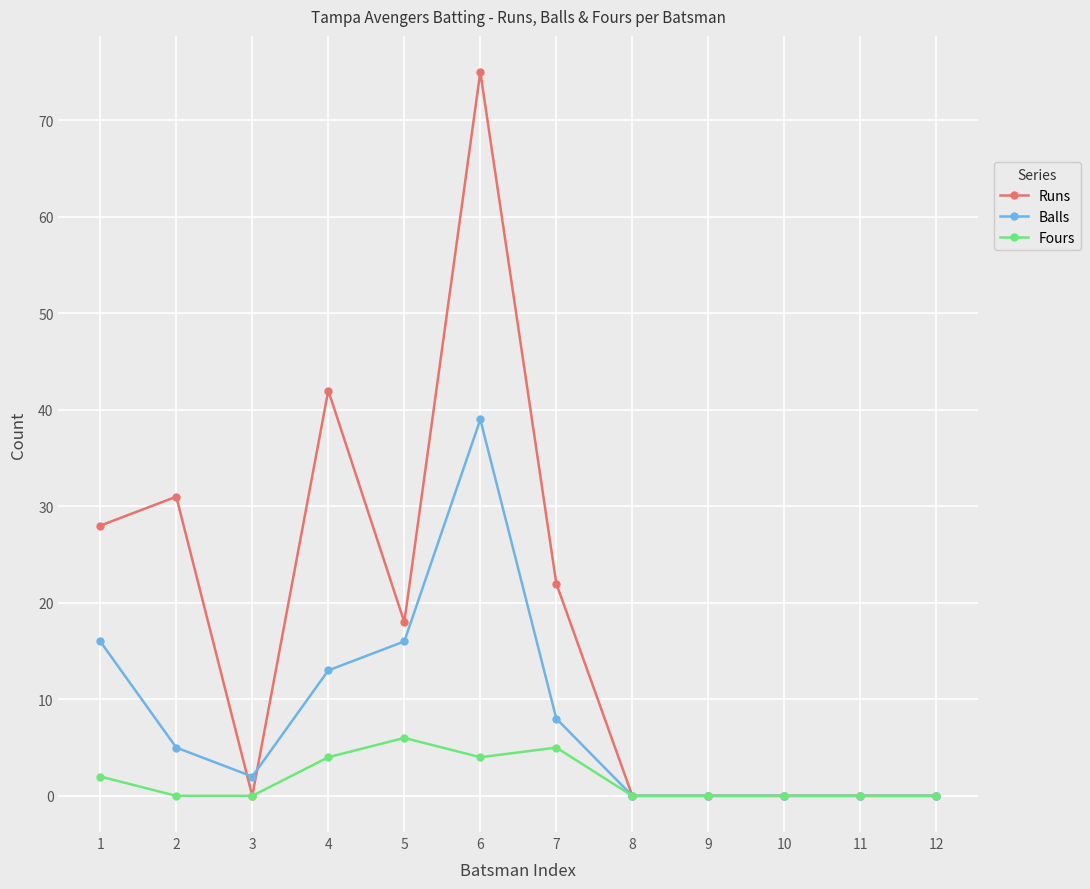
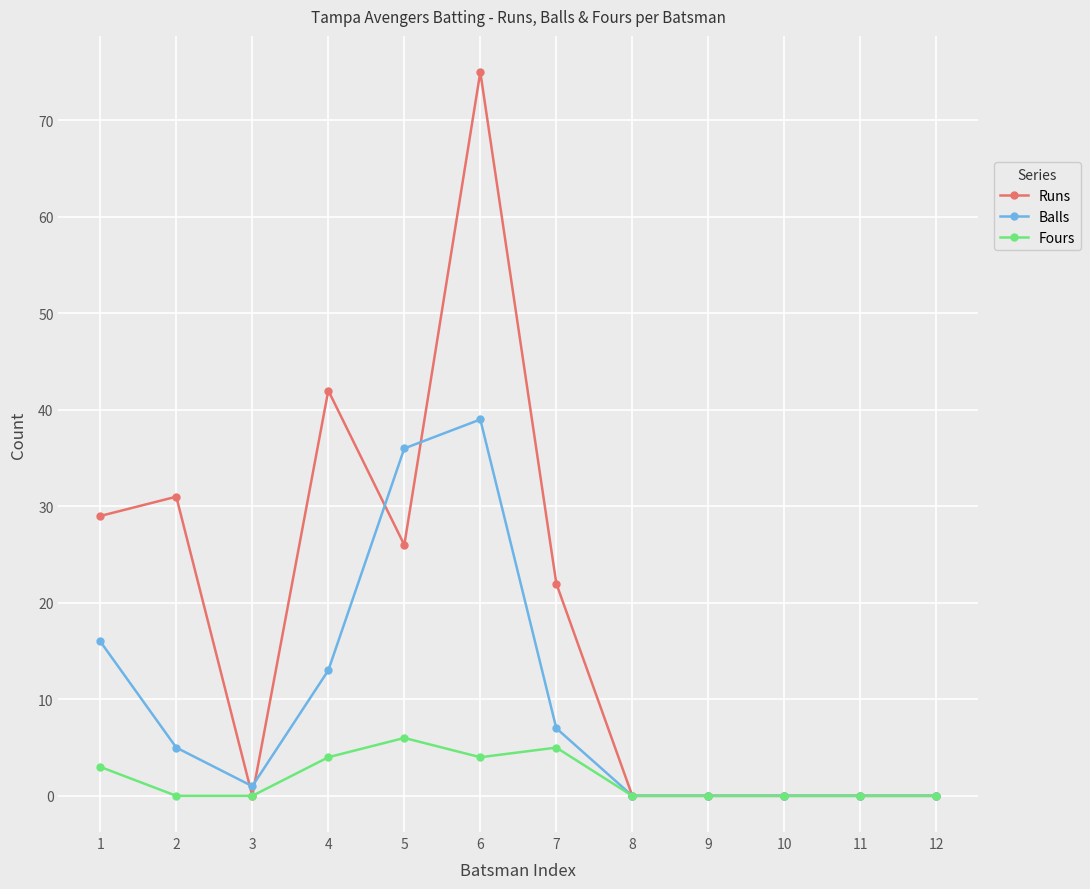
  {
    "Runs": {
-     "1": 28,
+     "1": 29,
      "2": 31,
      "4": 42,
-     "5": 18,
+     "5": 26,
      "6": 75,
      "7": 22
    },
    "Balls": {
      "1": 16,
      "2": 5,
-     "3": 2,
+     "3": 1,
      "4": 13,
-     "5": 16,
+     "5": 36,
      "6": 39,
-     "7": 8
+     "7": 7
    },
    "Fours": {
-     "1": 2,
+     "1": 3,
      "2": 0,
      "4": 4,
      "5": 6,
      "6": 4,
      "7": 5
    }
  }
